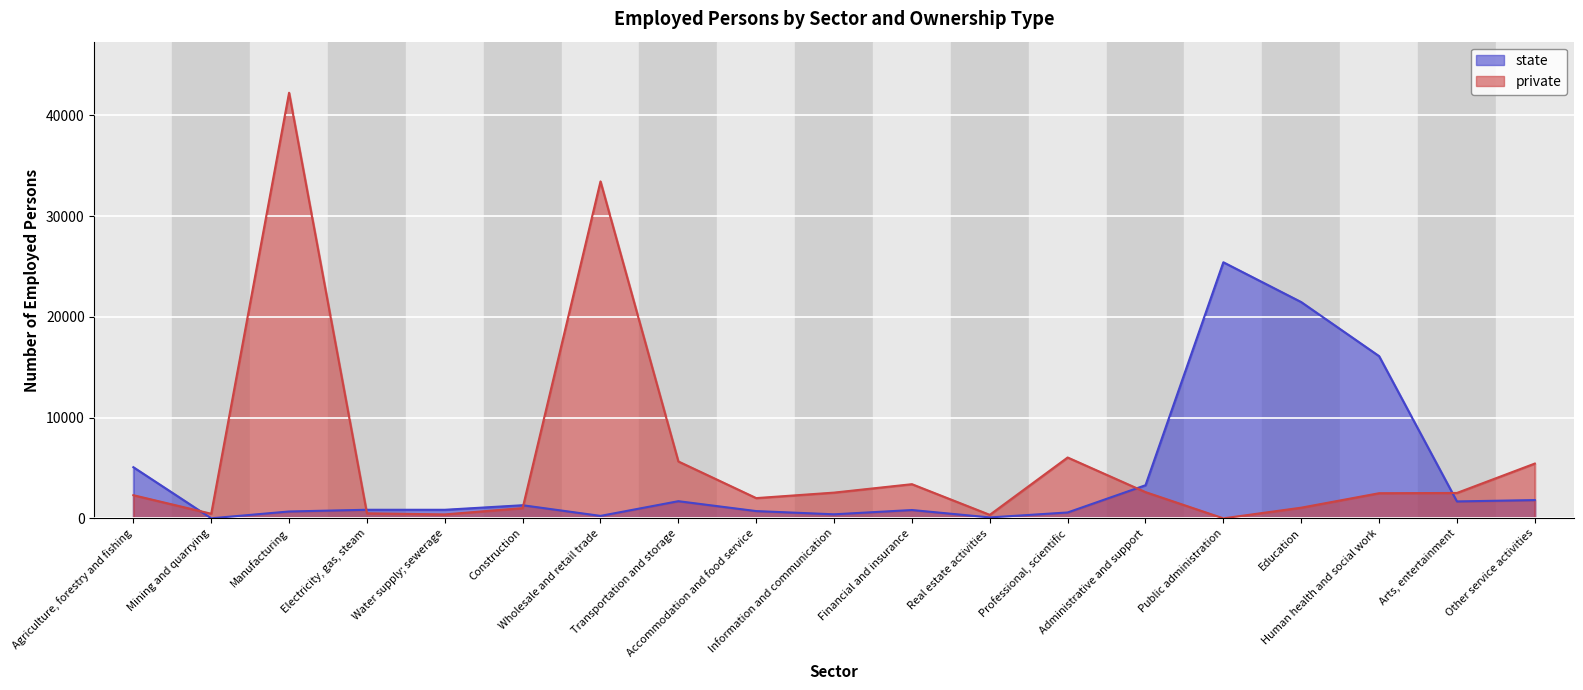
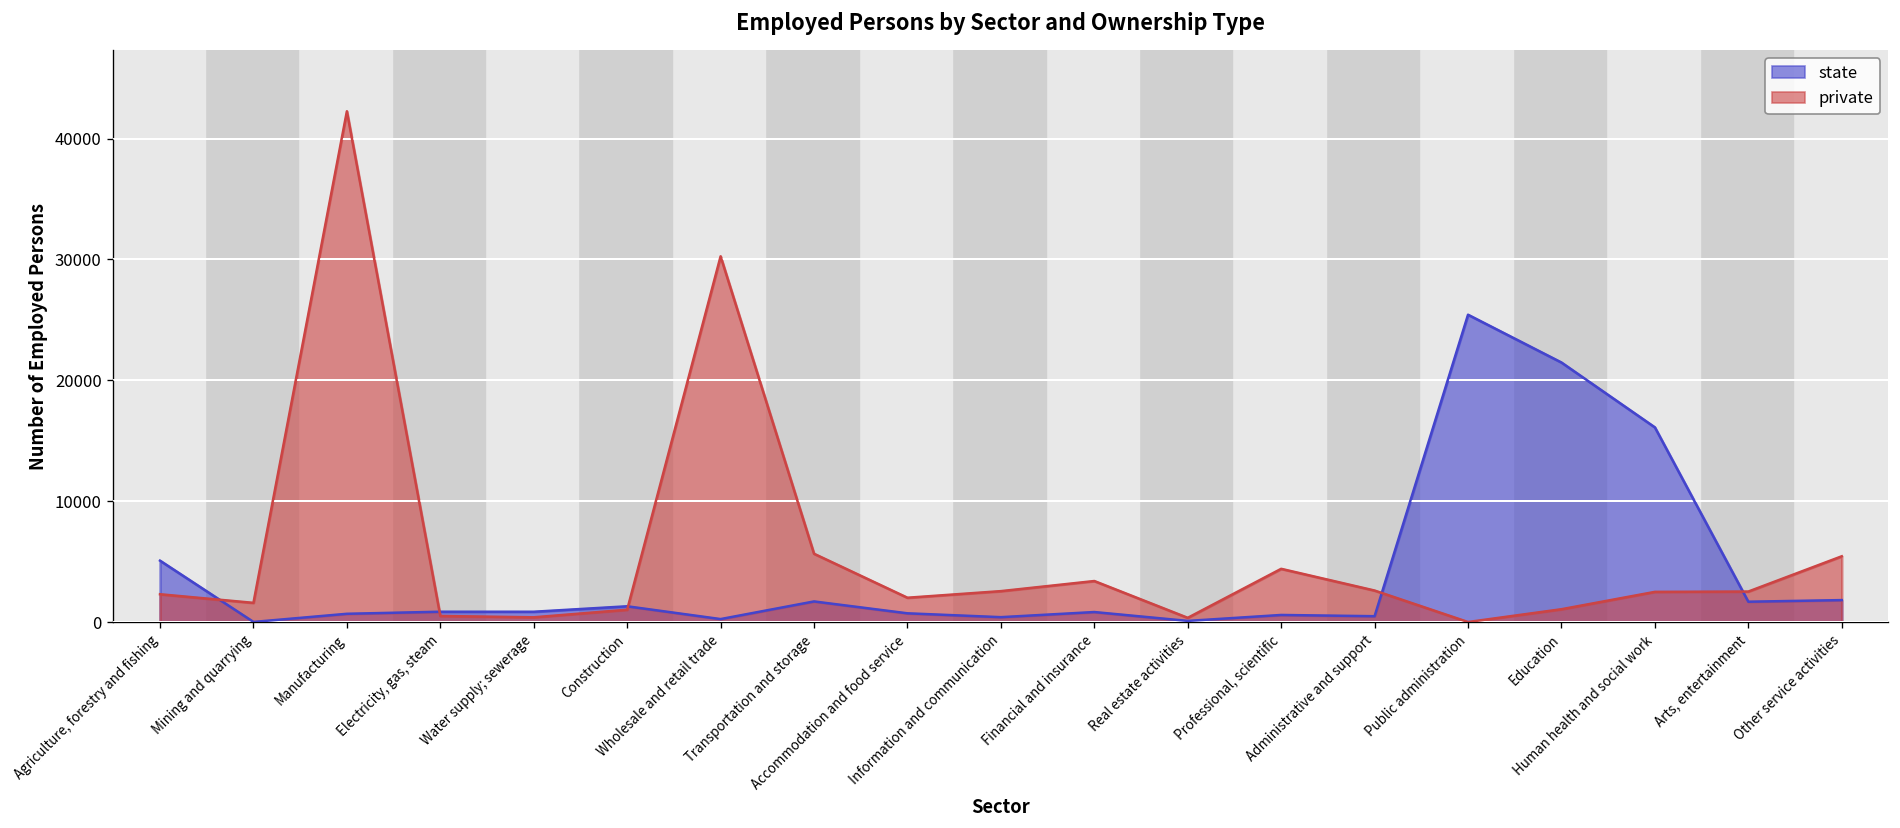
  {
    "state": {
      "Agriculture, forestry and fishing": 5100,
      "Mining and quarrying": 0,
      "Manufacturing": 700,
      "Electricity, gas, steam": 900,
      "Water supply; sewerage": 900,
      "Construction": 1300,
      "Wholesale and retail trade": 200,
      "Transportation and storage": 1700,
      "Accommodation and food service": 700,
      "Information and communication": 400,
      "Financial and insurance": 800,
      "Professional, scientific": 600,
-     "Administrative and support": 3300,
+     "Administrative and support": 500,
      "Public administration": 25400,
      "Education": 21500,
      "Human health and social work": 16100,
      "Arts, entertainment": 1700,
      "Other service activities": 1800
    },
    "private": {
      "Agriculture, forestry and fishing": 2300,
-     "Mining and quarrying": 500,
+     "Mining and quarrying": 1600,
      "Manufacturing": 42300,
      "Electricity, gas, steam": 500,
      "Water supply; sewerage": 400,
      "Construction": 1000,
-     "Wholesale and retail trade": 33500,
+     "Wholesale and retail trade": 30300,
      "Transportation and storage": 5600,
      "Accommodation and food service": 2000,
      "Information and communication": 2600,
      "Financial and insurance": 3400,
-     "Professional, scientific": 6000,
+     "Professional, scientific": 4400,
      "Administrative and support": 2600,
      "Public administration": 0,
      "Education": 1100,
      "Human health and social work": 2500,
      "Arts, entertainment": 2500,
      "Other service activities": 5400
    }
  }
